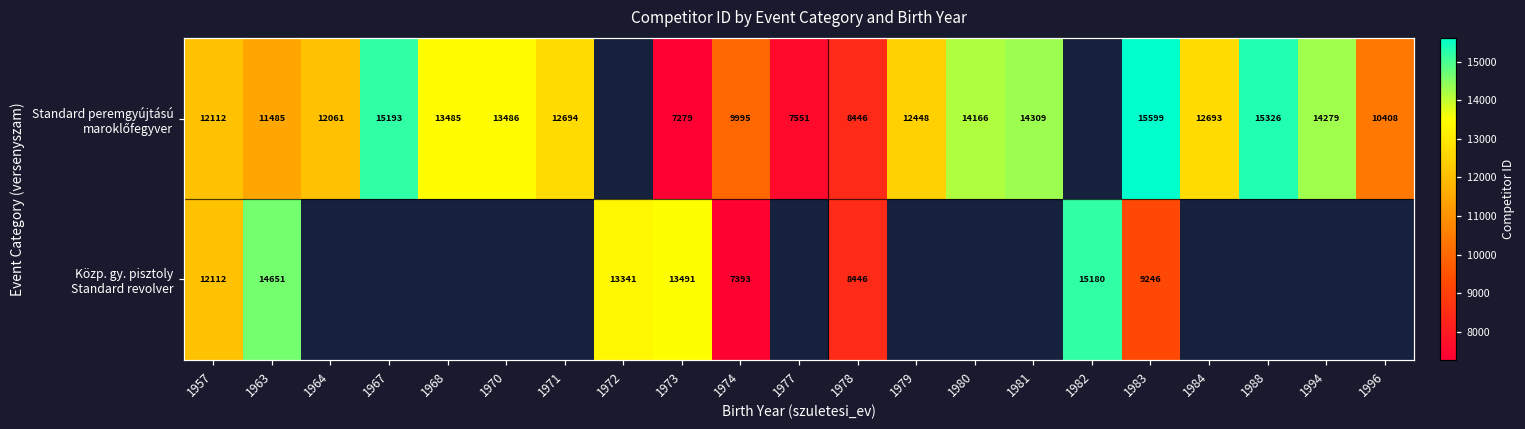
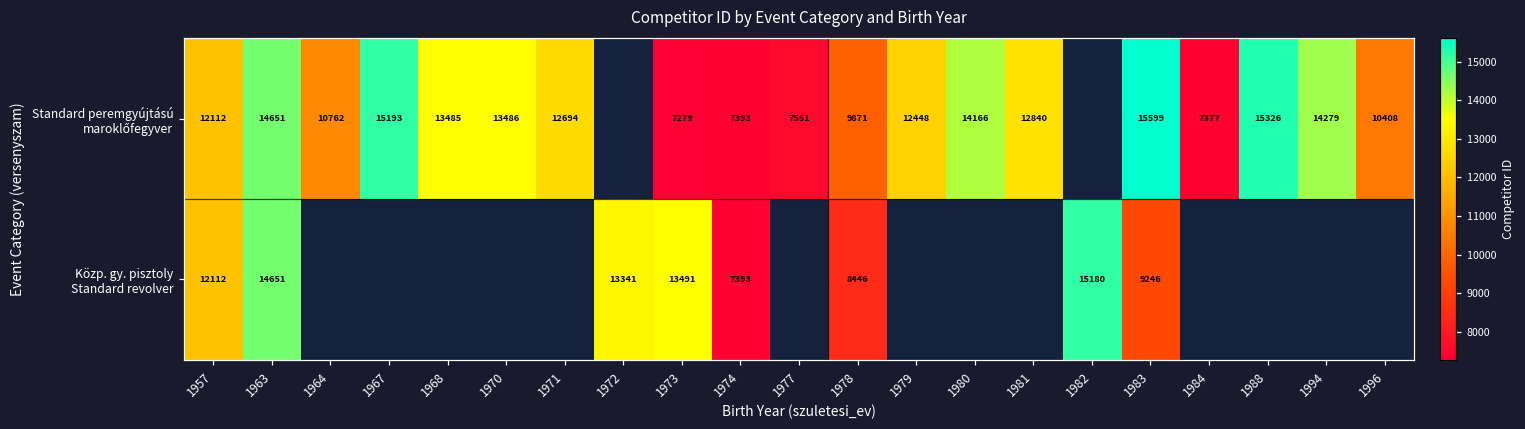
  {
    "Standard peremgyújtású maroklőfegyver": {
      "1957": 12112,
-     "1963": 11485,
-     "1964": 12061,
+     "1963": 14651,
+     "1964": 10762,
      "1967": 15193,
      "1968": 13485,
      "1970": 13486,
      "1971": 12694,
      "1973": 7279,
-     "1974": 9995,
+     "1974": 7393,
      "1977": 7551,
-     "1978": 8446,
+     "1978": 9871,
      "1979": 12448,
      "1980": 14166,
-     "1981": 14309,
+     "1981": 12840,
      "1983": 15599,
-     "1984": 12693,
+     "1984": 7377,
      "1988": 15326,
      "1994": 14279,
      "1996": 10408
    },
    "Közp. gy. pisztoly Standard revolver": {
      "1957": 12112,
      "1963": 14651,
      "1972": 13341,
      "1973": 13491,
      "1974": 7393,
      "1978": 8446,
      "1982": 15180,
      "1983": 9246
    }
  }
